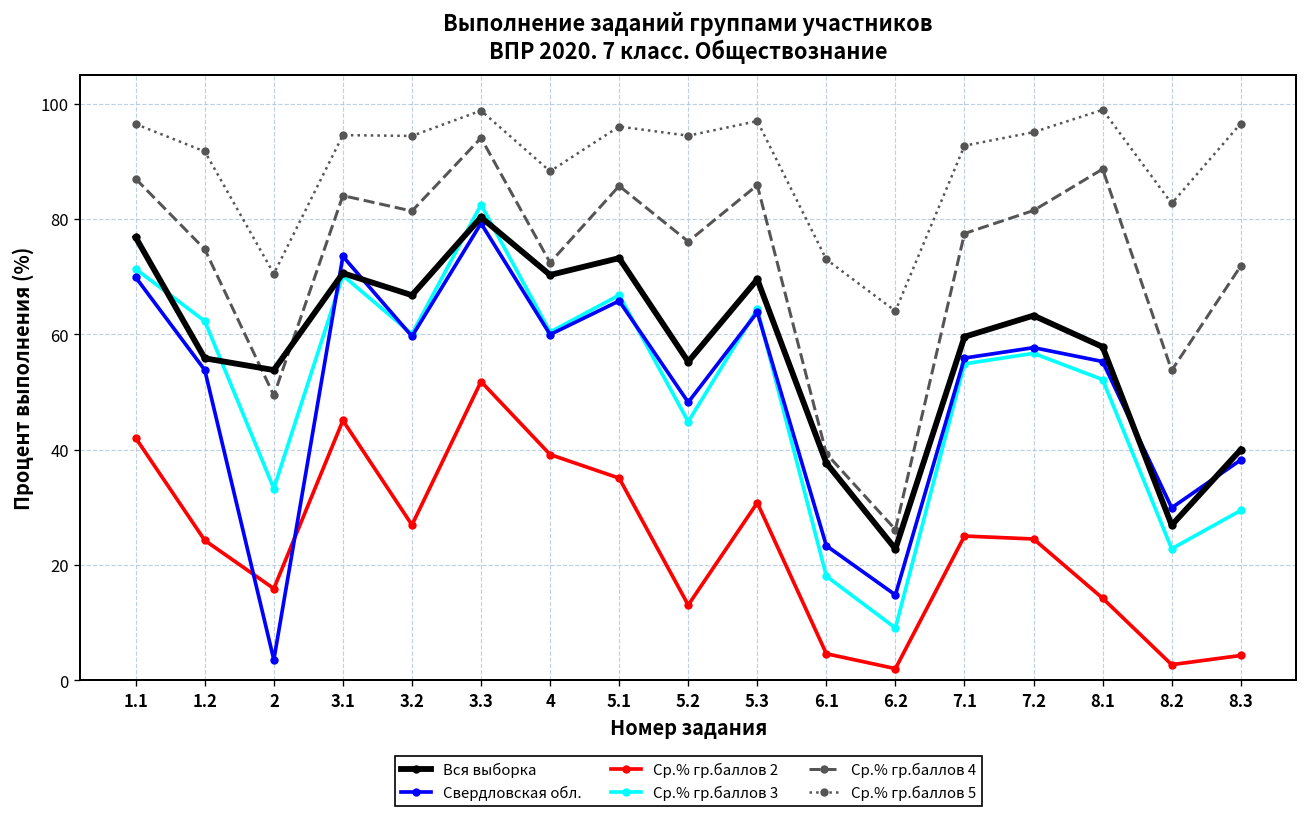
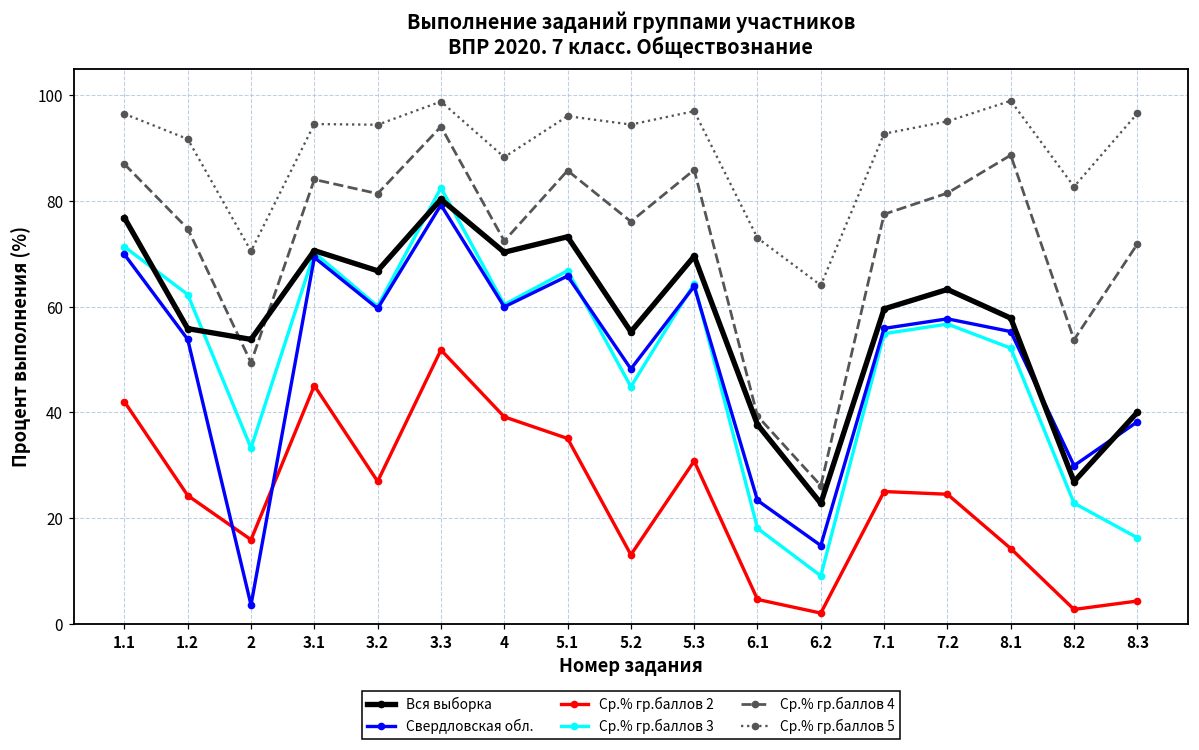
  {
    "Вся выборка": {
      "1.1": 77,
      "1.2": 56,
      "2": 54,
      "3.2": 67,
      "3.3": 80,
      "4": 70,
      "5.1": 73,
      "5.2": 55,
      "5.3": 70,
      "6.1": 38,
      "6.2": 23,
      "7.1": 60,
      "7.2": 63,
      "8.1": 58,
      "8.2": 27,
      "8.3": 40
    },
    "Свердловская обл.": {
      "1.1": 70,
      "1.2": 54,
      "2": 4,
-     "3.1": 74,
+     "3.1": 69,
      "3.3": 79,
      "5.1": 66,
      "5.2": 48,
      "5.3": 64,
      "6.1": 23,
      "6.2": 15,
      "7.1": 56,
      "7.2": 58,
      "8.1": 55,
      "8.2": 30,
      "8.3": 38
    },
    "Ср.% гр.баллов 2": {
      "1.1": 42,
      "1.2": 24,
      "2": 16,
      "3.1": 45,
      "3.2": 27,
      "3.3": 52,
      "4": 39,
      "5.1": 35,
      "5.2": 13,
      "5.3": 31,
      "6.1": 5,
      "6.2": 2,
      "7.1": 25,
      "7.2": 25,
      "8.1": 14,
      "8.2": 3,
      "8.3": 4
    },
    "Ср.% гр.баллов 3": {
      "1.1": 71,
      "1.2": 62,
      "2": 33,
      "3.3": 82,
      "5.1": 67,
      "5.2": 45,
      "5.3": 64,
      "6.1": 18,
      "6.2": 9,
      "7.1": 55,
      "7.2": 57,
      "8.1": 52,
      "8.2": 23,
-     "8.3": 29
+     "8.3": 16
    }
  }
